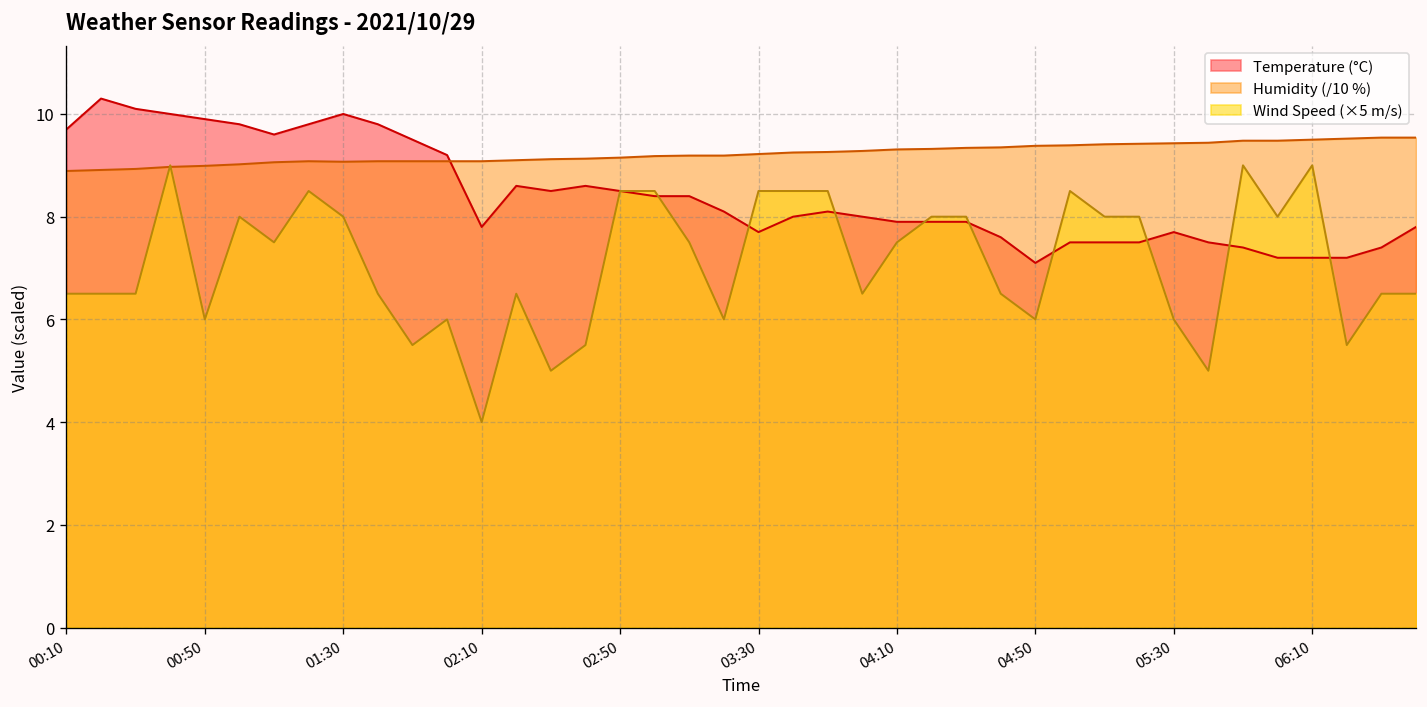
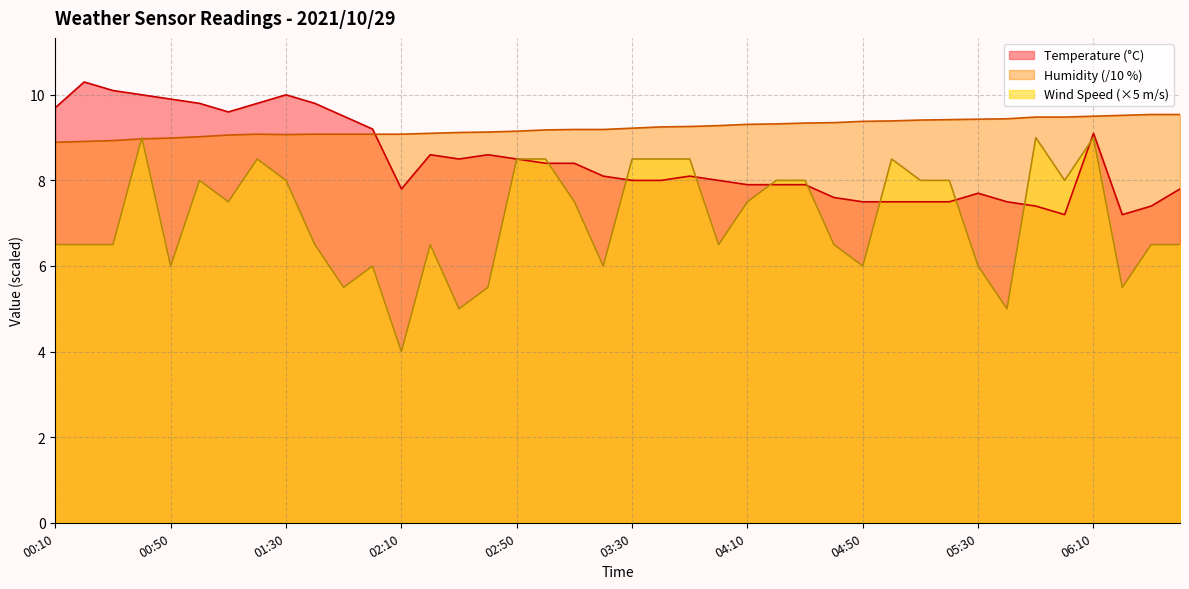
  {
    "Temperature (°C)": {
      "00:10": 9.7,
      "00:50": 9.9,
      "01:30": 10.0,
      "02:10": 7.8,
-     "03:30": 7.7,
+     "03:30": 8.0,
      "04:10": 7.9,
-     "04:50": 7.1,
+     "04:50": 7.5,
      "05:30": 7.7,
-     "06:10": 7.2
+     "06:10": 9.1
    }
  }
